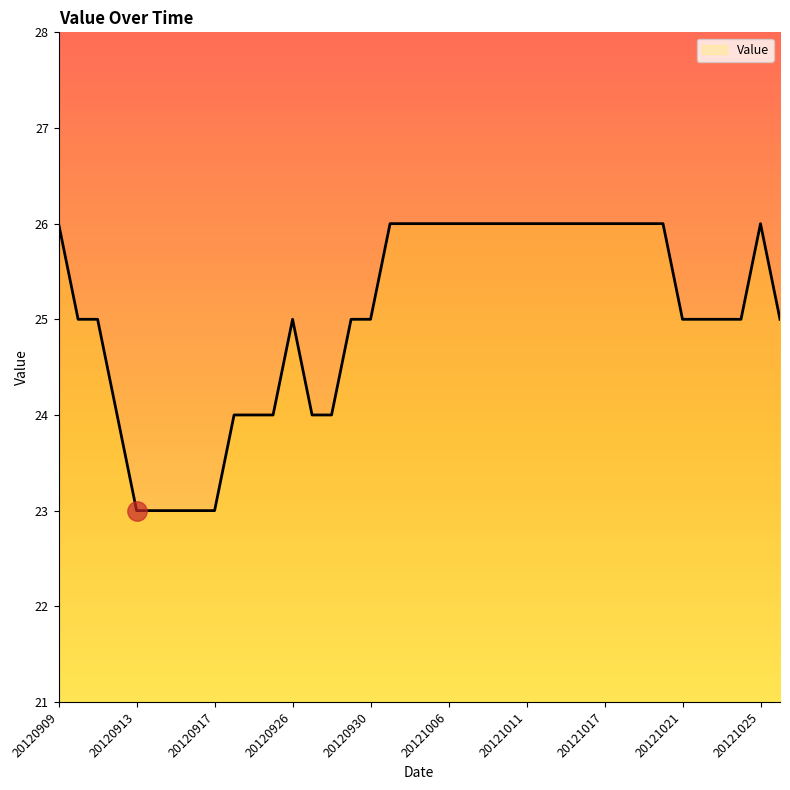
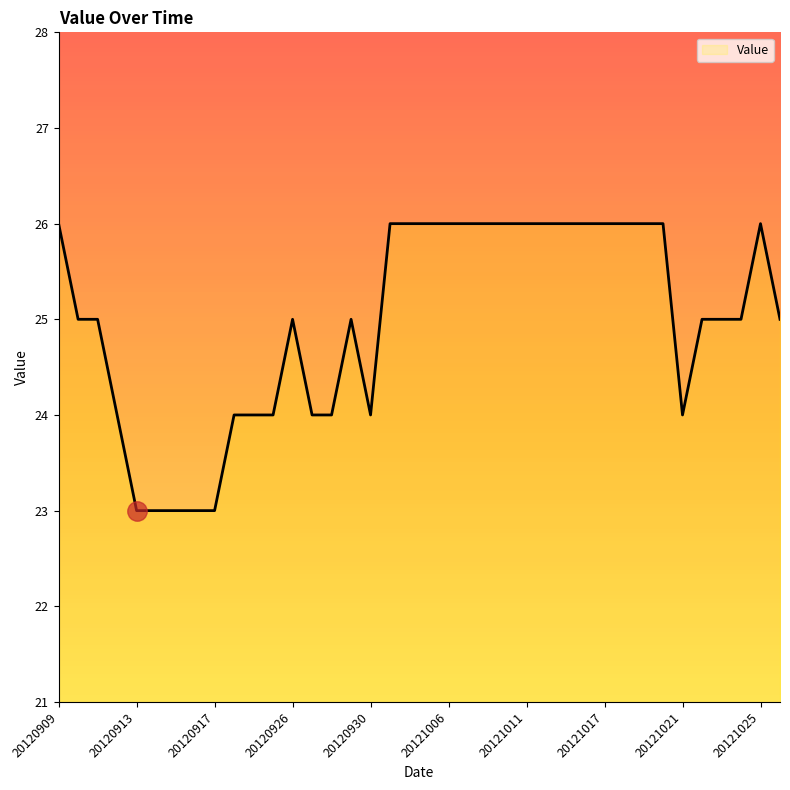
  {
    "Value": {
      "20120909": 26,
      "20120917": 23,
      "20120926": 25,
-     "20120930": 25,
+     "20120930": 24,
      "20121006": 26,
      "20121011": 26,
      "20121017": 26,
-     "20121021": 25,
+     "20121021": 24,
      "20121025": 26
    }
  }
